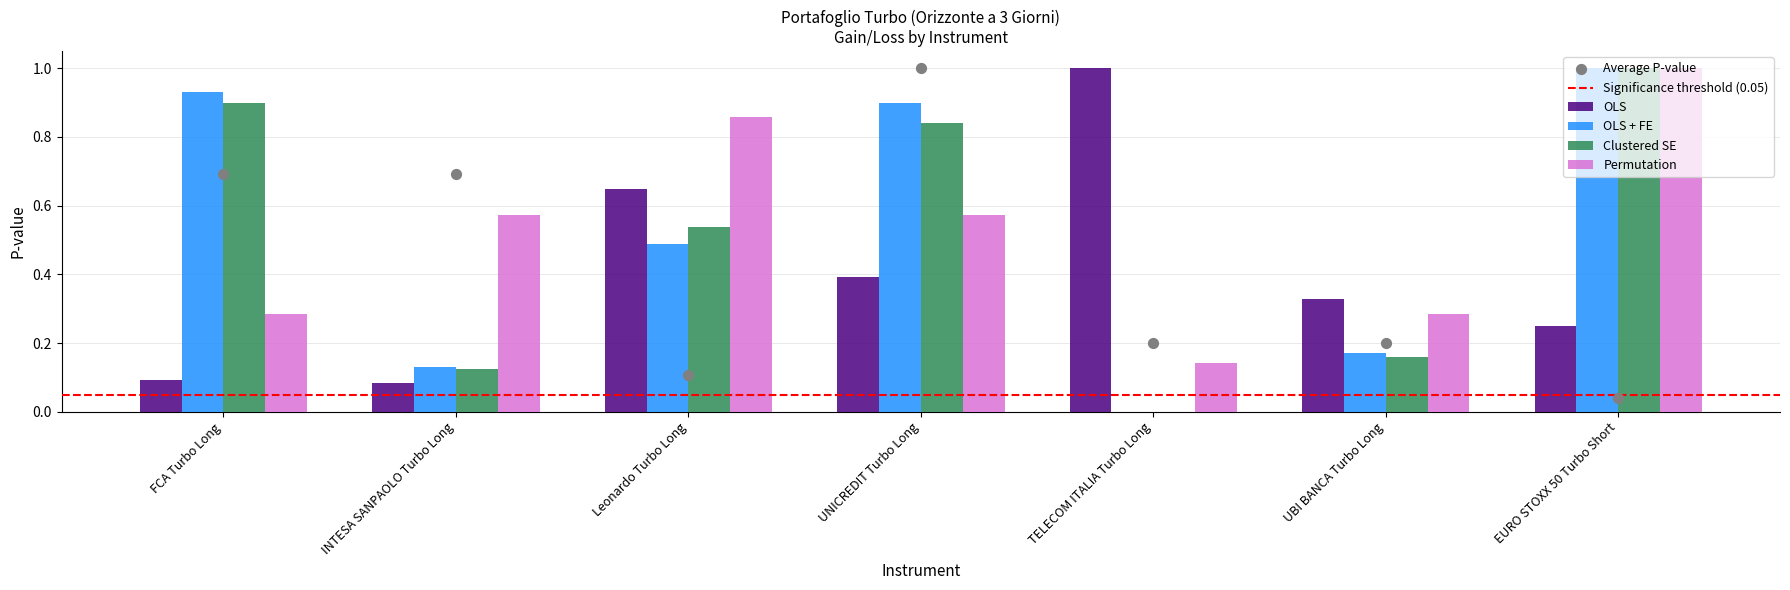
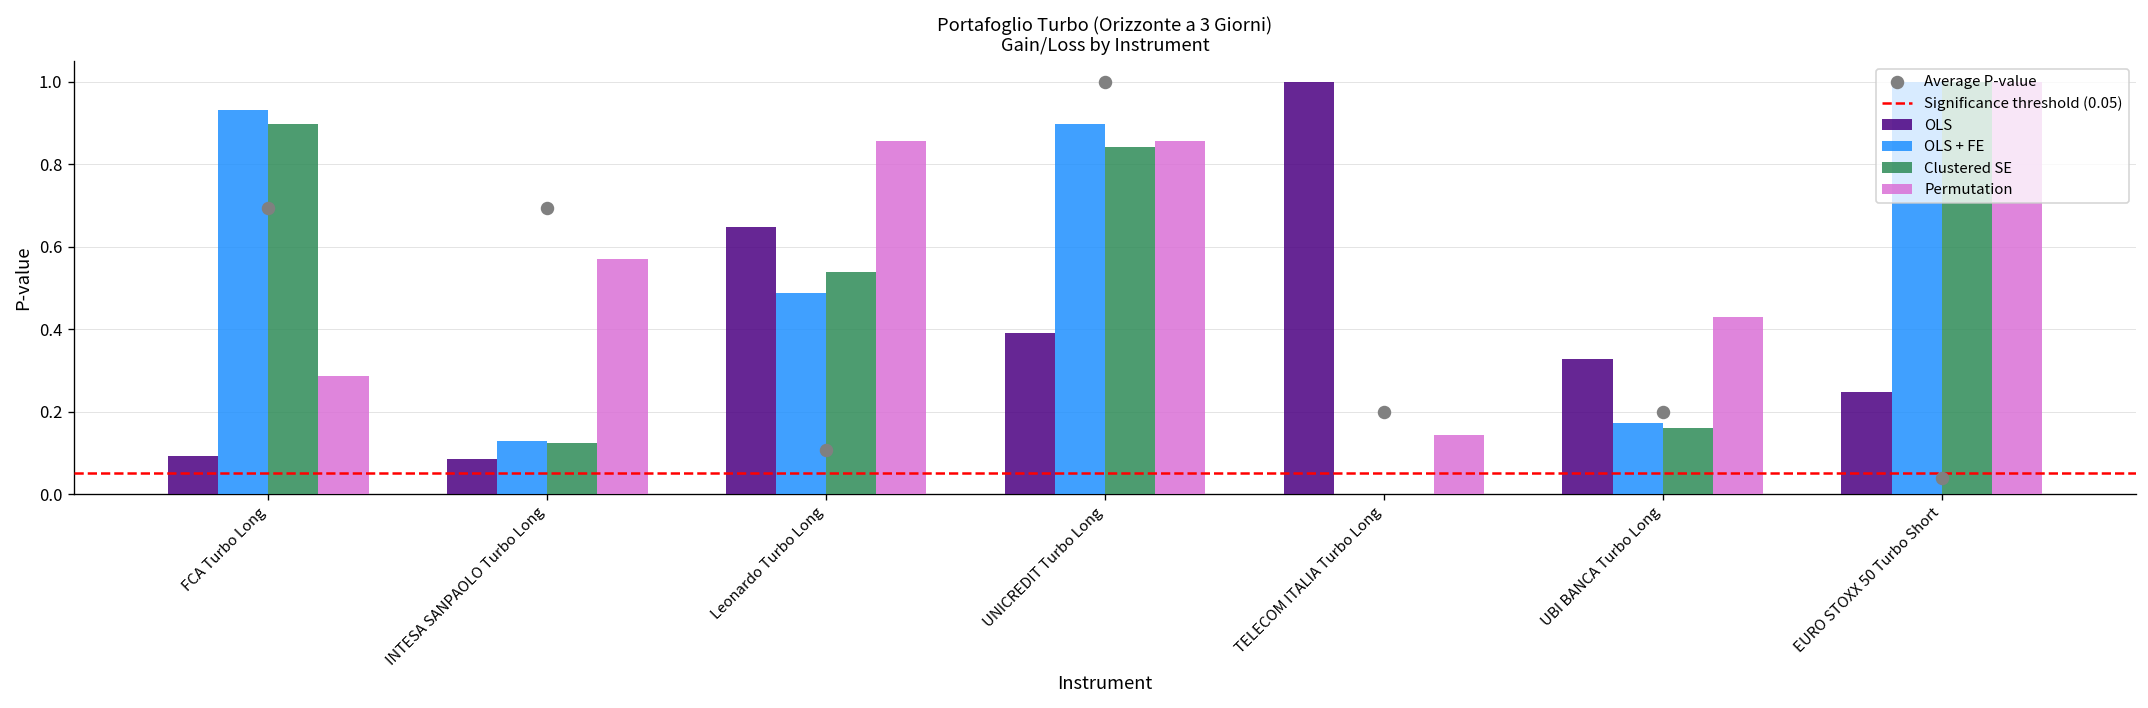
  {
    "OLS": {
      "FCA Turbo Long": 0.09,
      "INTESA SANPAOLO Turbo Long": 0.08,
      "Leonardo Turbo Long": 0.65,
      "UNICREDIT Turbo Long": 0.39,
      "TELECOM ITALIA Turbo Long": 1.00,
      "UBI BANCA Turbo Long": 0.33,
      "EURO STOXX 50 Turbo Short": 0.25
    },
    "OLS + FE": {
      "FCA Turbo Long": 0.93,
      "INTESA SANPAOLO Turbo Long": 0.13,
      "Leonardo Turbo Long": 0.49,
      "UNICREDIT Turbo Long": 0.90,
      "TELECOM ITALIA Turbo Long": 0.00,
      "UBI BANCA Turbo Long": 0.17
    },
    "Clustered SE": {
      "FCA Turbo Long": 0.90,
      "INTESA SANPAOLO Turbo Long": 0.12,
      "Leonardo Turbo Long": 0.54,
      "UNICREDIT Turbo Long": 0.84,
      "TELECOM ITALIA Turbo Long": 0.00,
      "UBI BANCA Turbo Long": 0.16
    },
    "Permutation": {
      "FCA Turbo Long": 0.29,
      "INTESA SANPAOLO Turbo Long": 0.57,
      "Leonardo Turbo Long": 0.86,
-     "UNICREDIT Turbo Long": 0.57,
+     "UNICREDIT Turbo Long": 0.86,
      "TELECOM ITALIA Turbo Long": 0.14,
-     "UBI BANCA Turbo Long": 0.29
+     "UBI BANCA Turbo Long": 0.43
    }
  }
